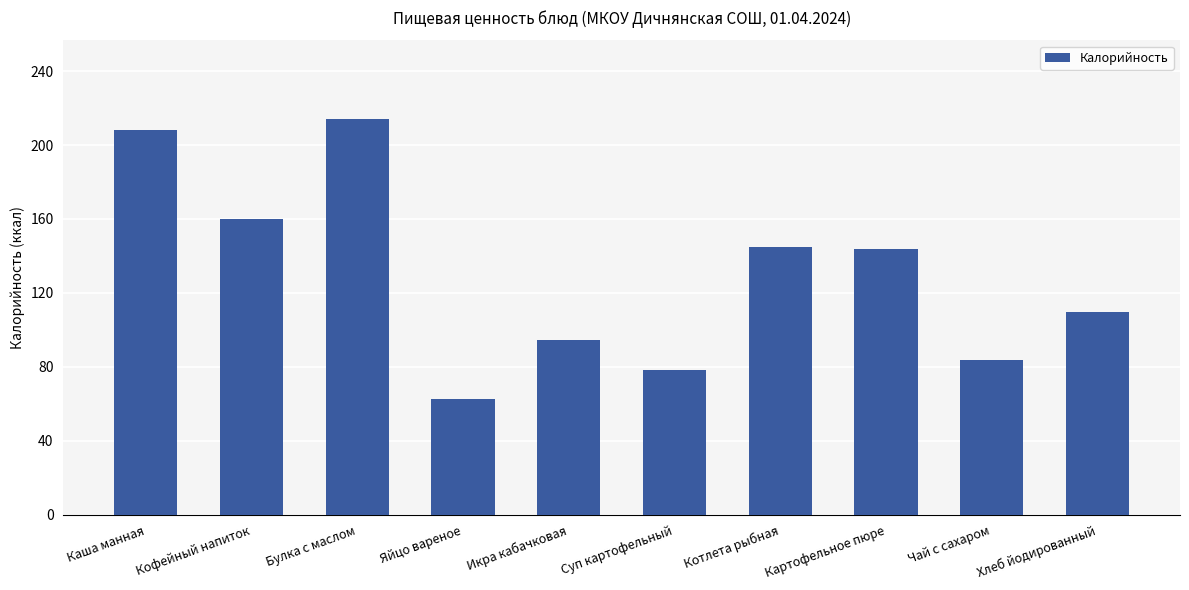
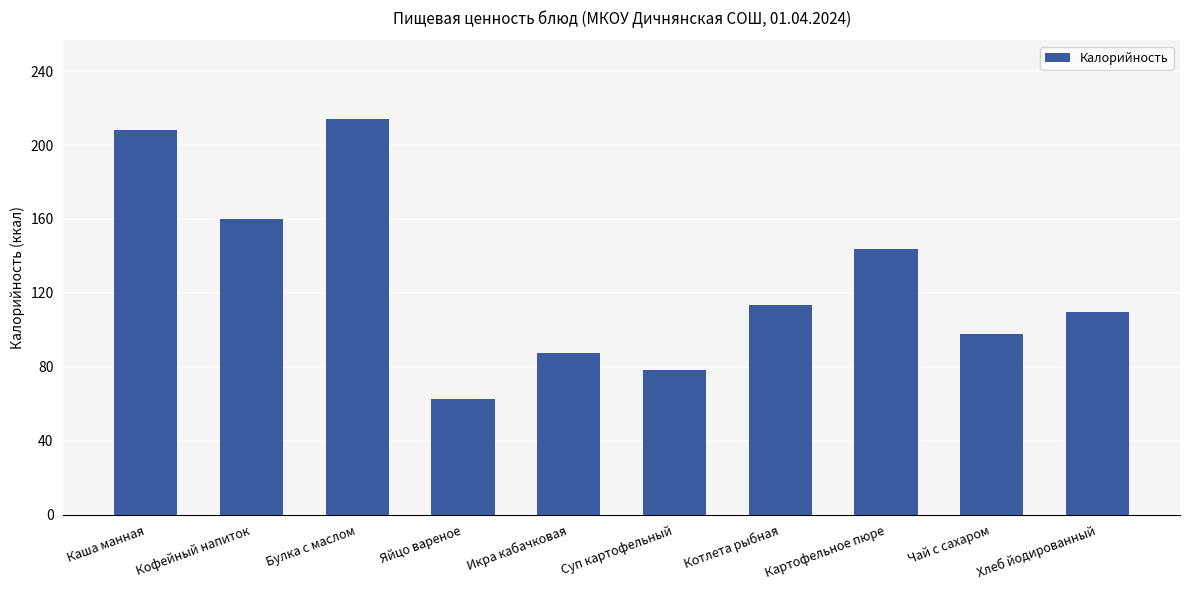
  {
    "Каша манная": 208,
    "Кофейный напиток": 160,
    "Булка с маслом": 214,
    "Яйцо вареное": 63,
-   "Икра кабачковая": 95,
+   "Икра кабачковая": 88,
    "Суп картофельный": 78,
-   "Котлета рыбная": 145,
+   "Котлета рыбная": 113,
    "Картофельное пюре": 144,
-   "Чай с сахаром": 84,
+   "Чай с сахаром": 98,
    "Хлеб йодированный": 110
  }
